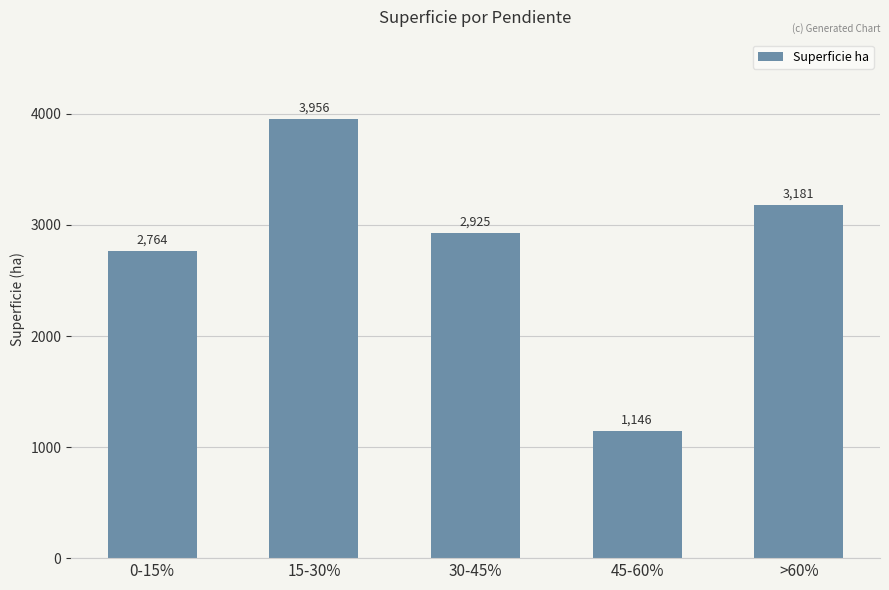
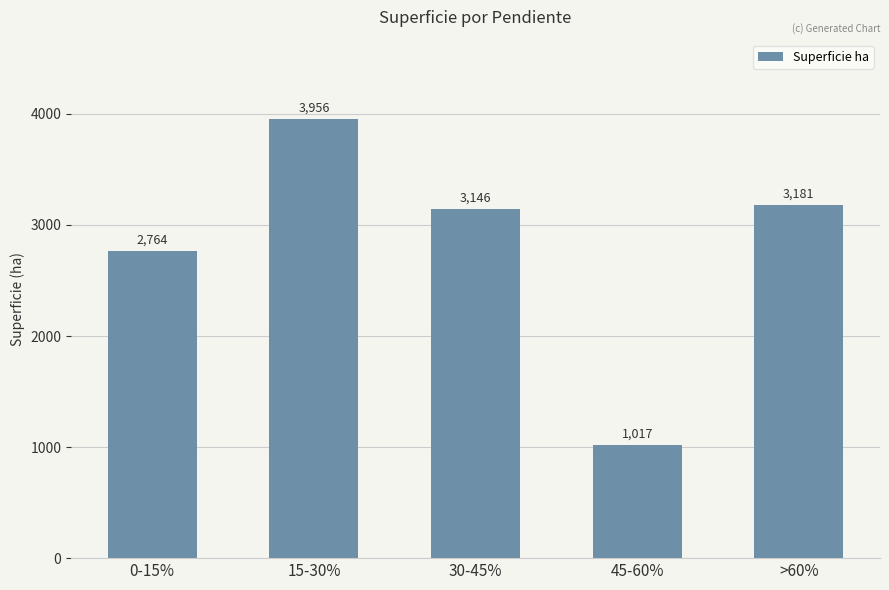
  {
    "0-15%": "2,764",
    "15-30%": "3,956",
-   "30-45%": "2,925",
-   "45-60%": "1,146",
+   "30-45%": "3,146",
+   "45-60%": "1,017",
    ">60%": "3,181"
  }
